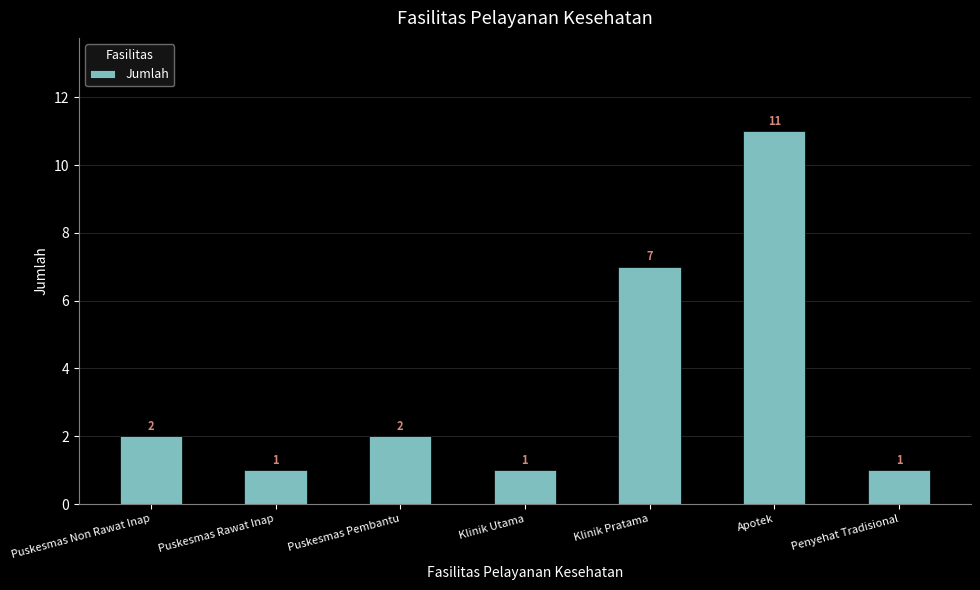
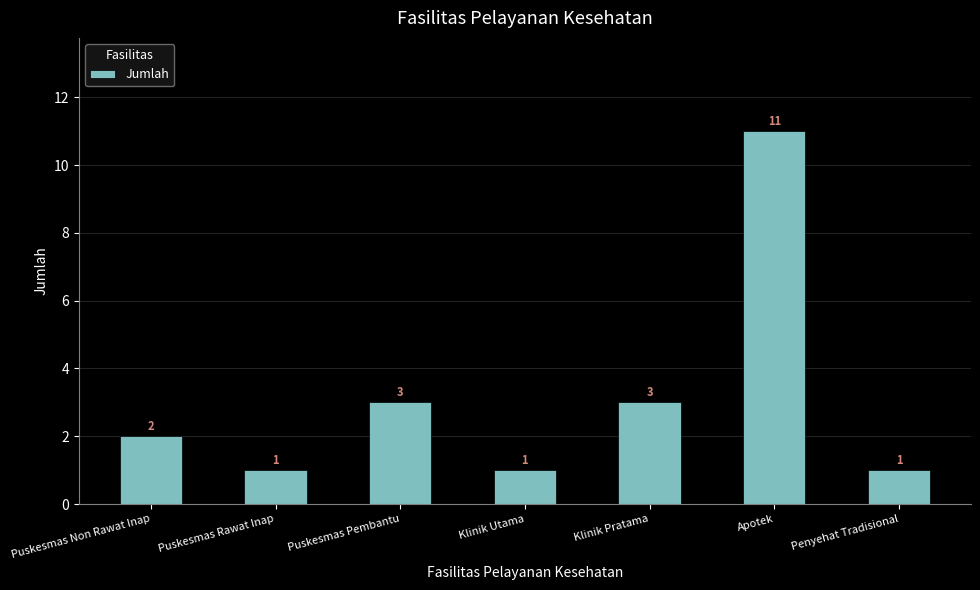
  {
    "Puskesmas Non Rawat Inap": 2,
    "Puskesmas Rawat Inap": 1,
-   "Puskesmas Pembantu": 2,
+   "Puskesmas Pembantu": 3,
    "Klinik Utama": 1,
-   "Klinik Pratama": 7,
+   "Klinik Pratama": 3,
    "Apotek": 11,
    "Penyehat Tradisional": 1
  }
